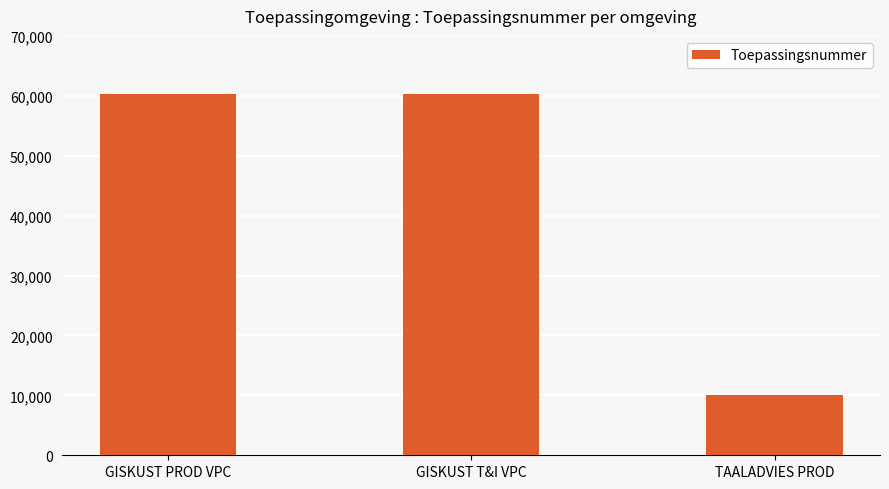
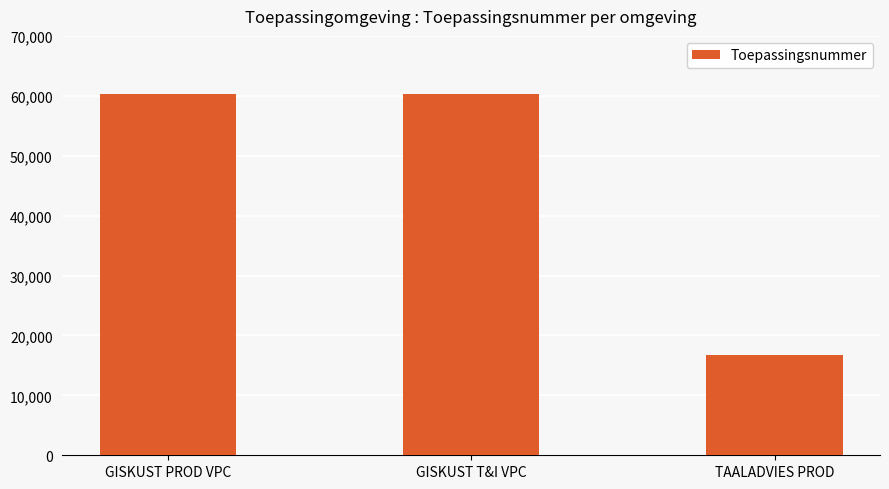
  {
    "GISKUST PROD VPC": "60,000",
    "GISKUST T&I VPC": "60,000",
-   "TAALADVIES PROD": "10,000"
+   "TAALADVIES PROD": "17,000"
  }
